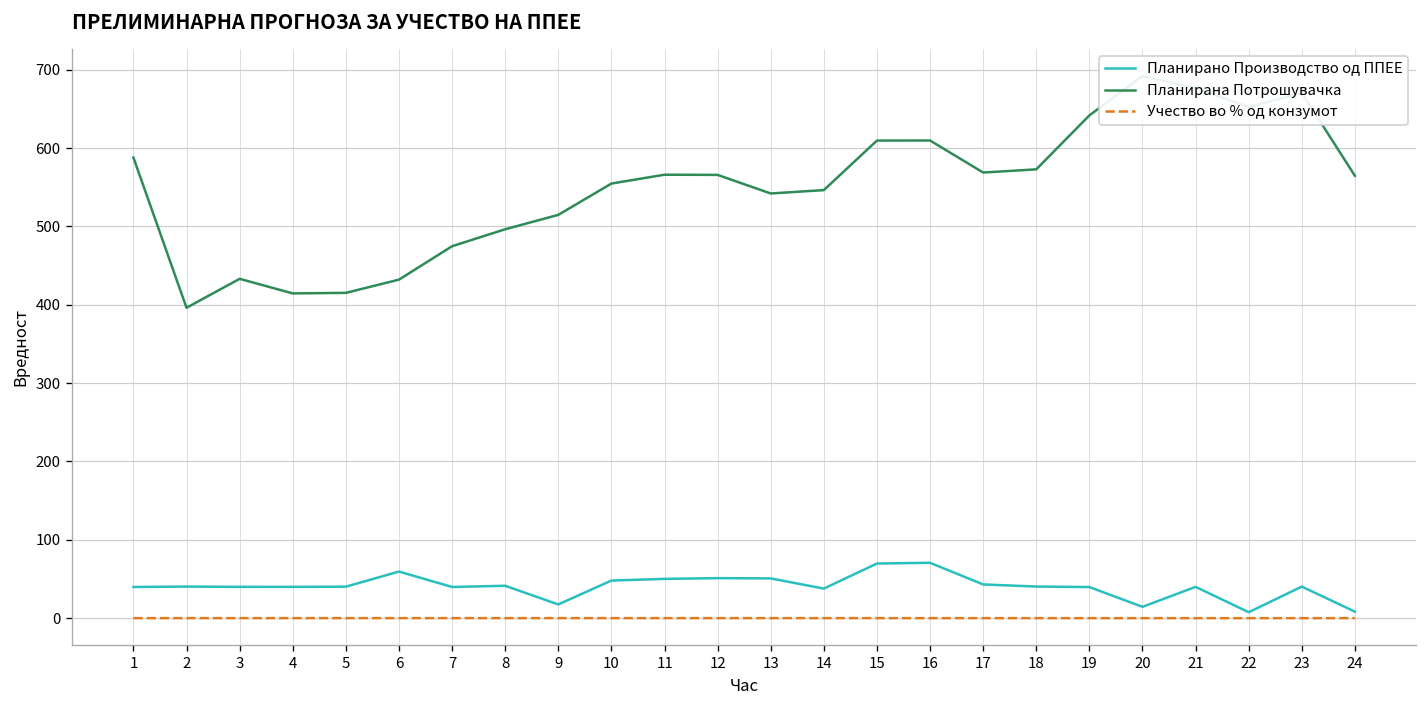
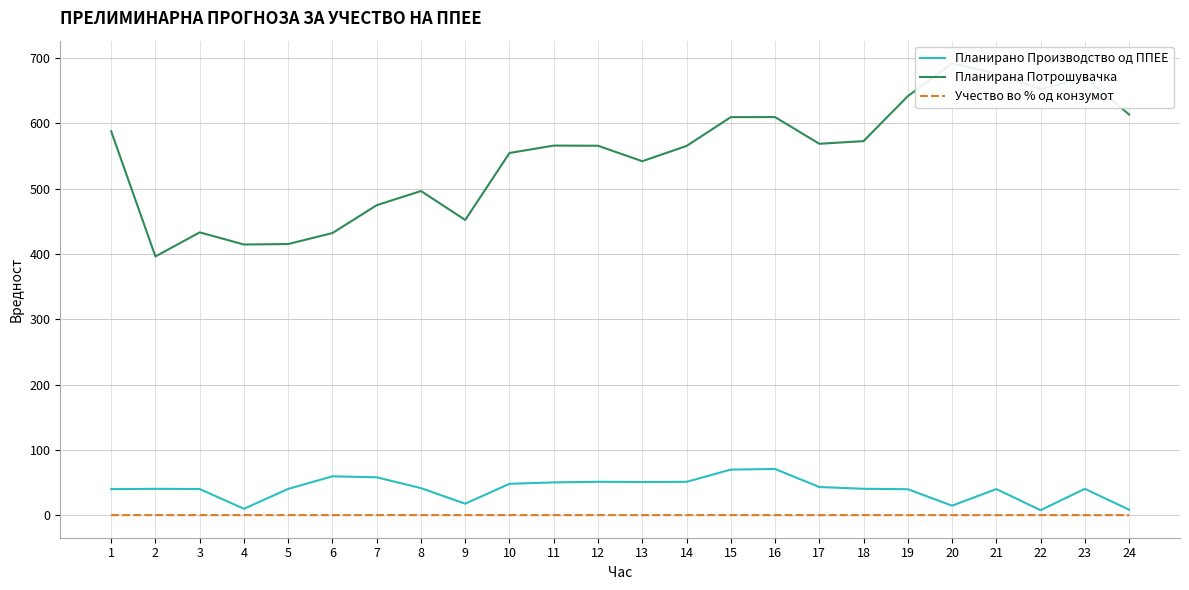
  {
    "Планирано Производство од ППЕЕ": {
      "1": 40,
      "2": 40,
      "3": 40,
-     "4": 40,
+     "4": 10,
      "5": 40,
      "6": 60,
-     "7": 40,
+     "7": 60,
      "8": 40,
      "9": 20,
      "10": 50,
      "11": 50,
      "12": 50,
      "13": 50,
-     "14": 40,
+     "14": 50,
      "15": 70,
      "16": 70,
      "17": 40,
      "18": 40,
      "19": 40,
      "20": 10,
      "21": 40,
      "22": 10,
      "23": 40,
      "24": 10
    },
    "Планирана Потрошувачка": {
      "1": 590,
      "2": 400,
      "3": 430,
      "4": 410,
      "5": 420,
      "6": 430,
      "7": 470,
      "8": 500,
-     "9": 510,
+     "9": 450,
      "10": 550,
      "11": 570,
      "12": 570,
      "13": 540,
-     "14": 550,
+     "14": 570,
      "15": 610,
      "16": 610,
      "17": 570,
      "18": 570,
      "19": 640,
-     "24": 560
+     "24": 610
    },
    "Учество во % од конзумот": {
      "1": 0,
      "2": 0,
      "3": 0,
      "4": 0,
      "5": 0,
      "6": 0,
      "7": 0,
      "8": 0,
      "9": 0,
      "10": 0,
      "11": 0,
      "12": 0,
      "13": 0,
      "14": 0,
      "15": 0,
      "16": 0,
      "17": 0,
      "18": 0,
      "19": 0,
      "20": 0,
      "21": 0,
      "22": 0,
      "23": 0,
      "24": 0
    }
  }
